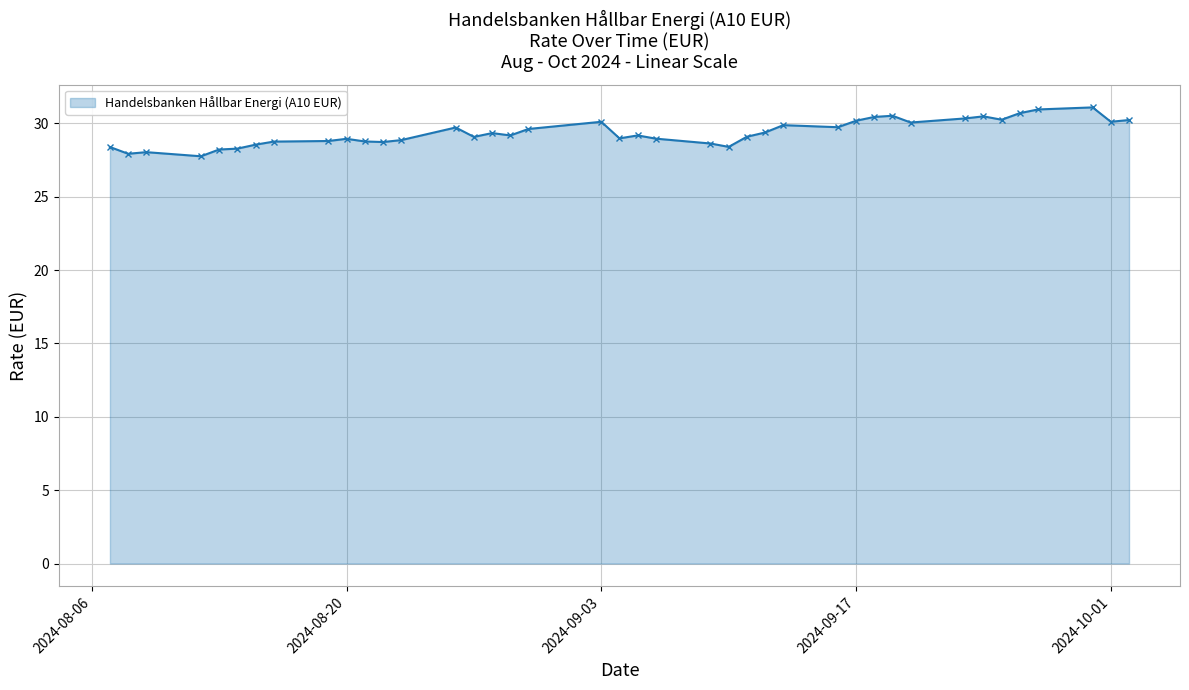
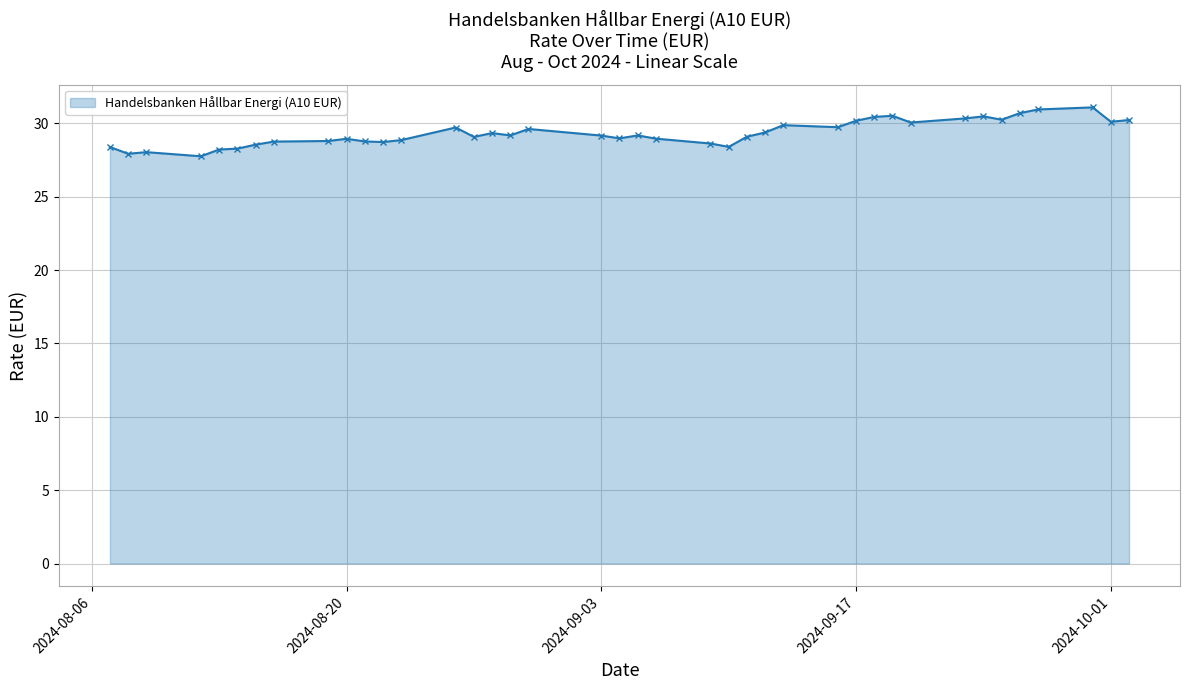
  {
    "2024-08-20": 28.9,
-   "2024-09-03": 30.1,
+   "2024-09-03": 29.2,
    "2024-09-17": 30.2,
    "2024-10-01": 30.1
  }
